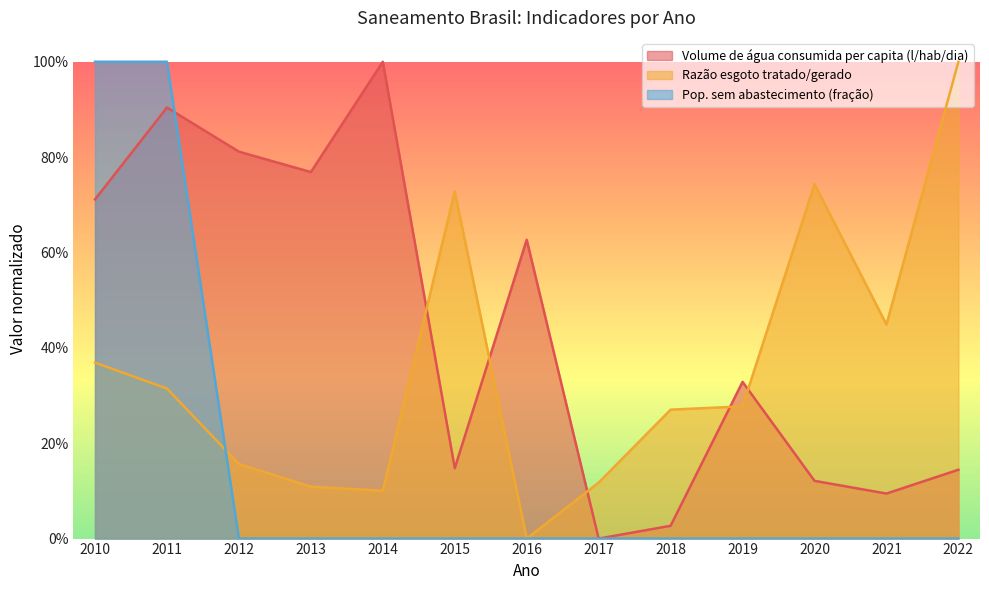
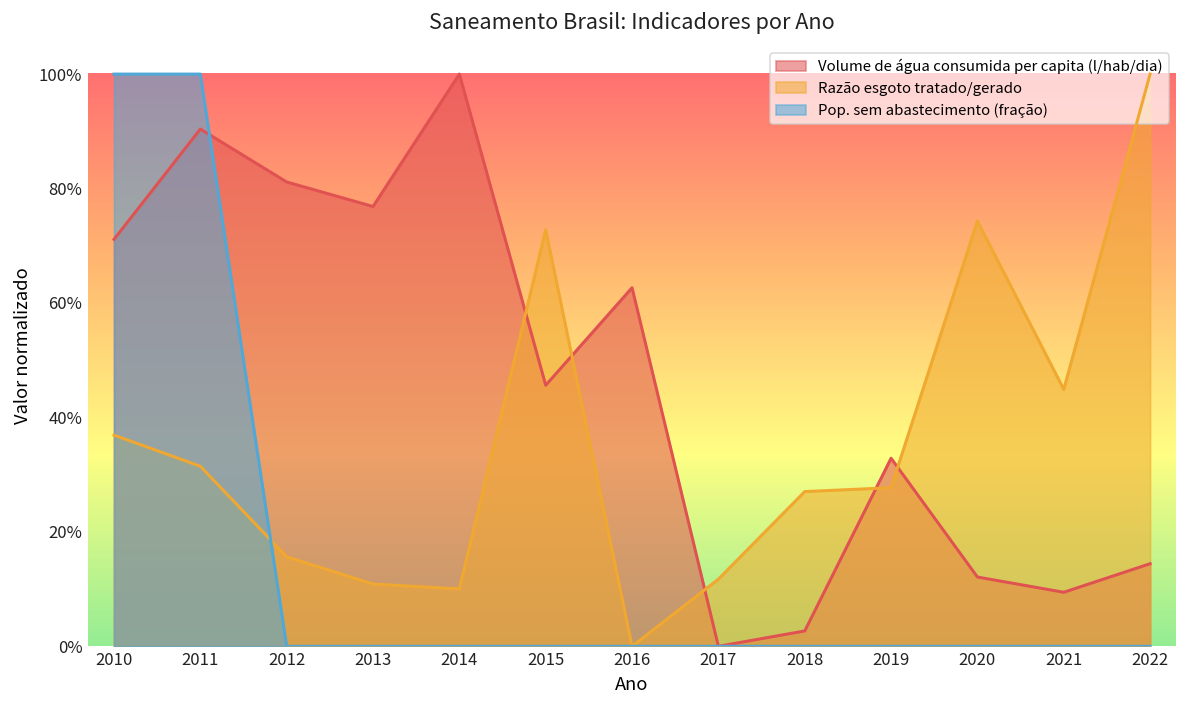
  {
    "Volume de água consumida per capita (l/hab/dia)": {
      "2010": "71%",
      "2011": "90%",
      "2012": "81%",
      "2013": "77%",
      "2014": "100%",
-     "2015": "15%",
+     "2015": "46%",
      "2016": "63%",
      "2018": "3%",
      "2019": "33%",
      "2020": "12%",
      "2021": "9%",
      "2022": "14%"
    },
    "Razão esgoto tratado/gerado": {
      "2010": "37%",
      "2011": "31%",
      "2012": "16%",
      "2013": "11%",
      "2014": "10%",
      "2015": "73%",
      "2017": "12%",
      "2018": "27%",
      "2019": "28%",
      "2020": "74%",
      "2021": "45%"
    },
    "Pop. sem abastecimento (fração)": {
      "2010": "100%",
      "2011": "100%",
      "2012": "0%",
      "2013": "0%",
      "2014": "0%",
      "2015": "0%",
      "2018": "0%",
      "2019": "0%",
      "2020": "0%",
      "2021": "0%",
      "2022": "0%"
    }
  }
